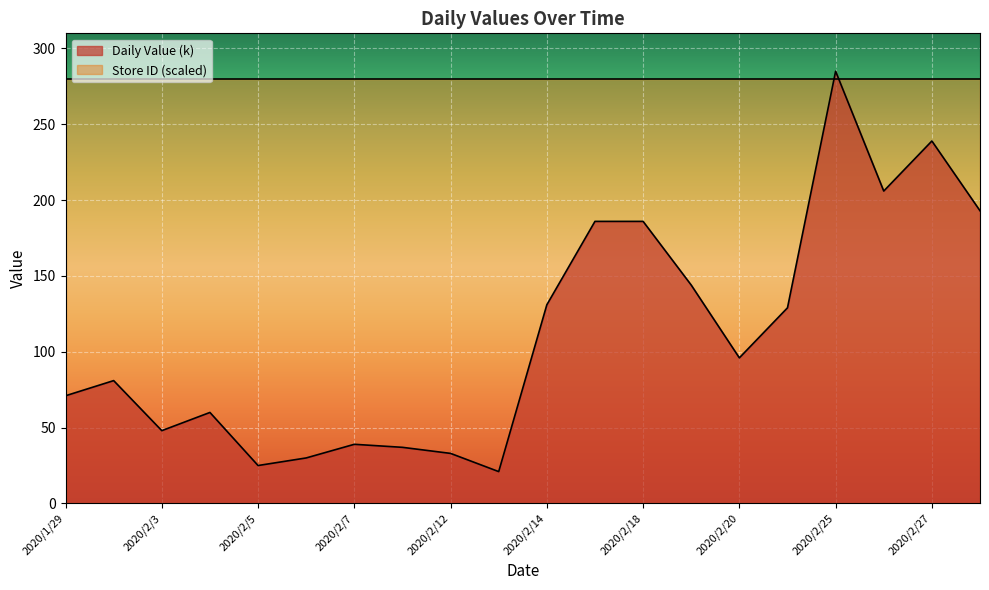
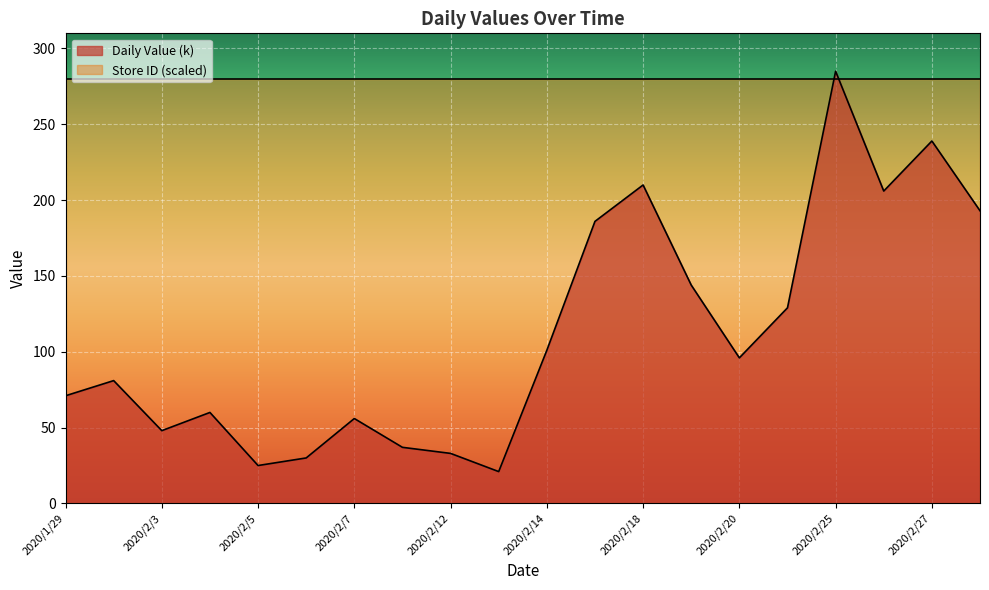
  {
    "Daily Value (k)": {
      "2020/1/29": 71,
      "2020/2/3": 48,
      "2020/2/5": 25,
-     "2020/2/7": 39,
+     "2020/2/7": 56,
      "2020/2/12": 33,
-     "2020/2/14": 131,
-     "2020/2/18": 186,
+     "2020/2/14": 101,
+     "2020/2/18": 210,
      "2020/2/20": 96,
      "2020/2/25": 285,
      "2020/2/27": 239
    },
    "Store ID (scaled)": {
      "2020/1/29": 280,
      "2020/2/5": 280,
      "2020/2/7": 280,
      "2020/2/12": 280,
      "2020/2/14": 280,
      "2020/2/18": 280,
      "2020/2/20": 280,
      "2020/2/25": 280,
      "2020/2/27": 280
    }
  }
